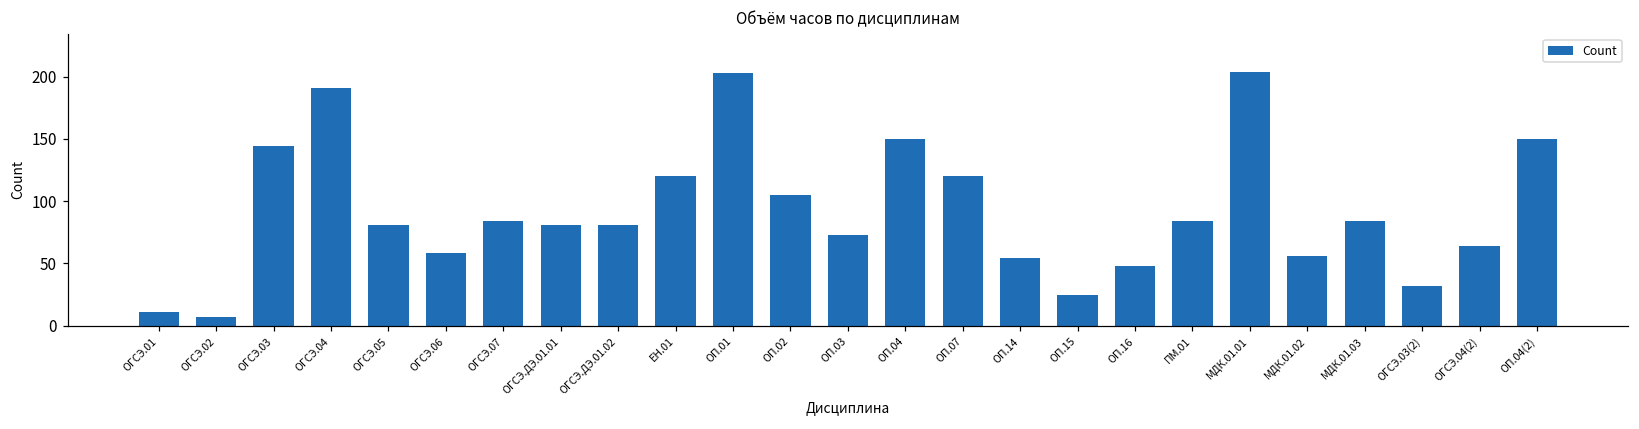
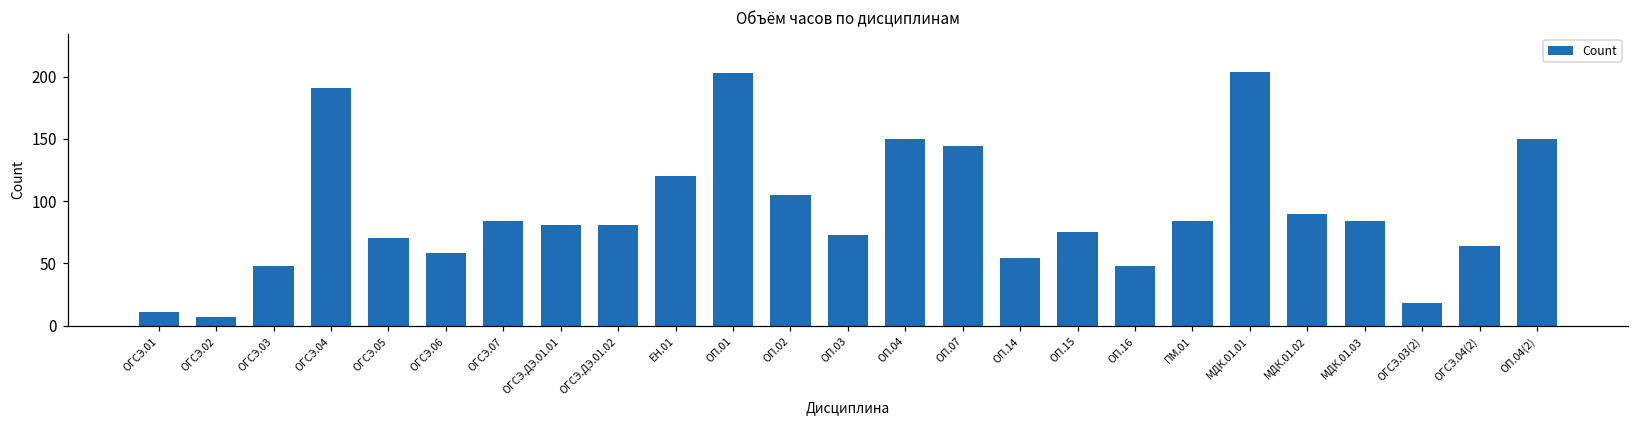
  {
    "ОГСЭ.01": 11,
    "ОГСЭ.02": 7,
-   "ОГСЭ.03": 144,
+   "ОГСЭ.03": 48,
    "ОГСЭ.04": 191,
-   "ОГСЭ.05": 81,
+   "ОГСЭ.05": 70,
    "ОГСЭ.06": 58,
    "ОГСЭ.07": 84,
    "ОГСЭ.ДЭ.01.01": 81,
    "ОГСЭ.ДЭ.01.02": 81,
    "ЕН.01": 120,
    "ОП.01": 203,
    "ОП.02": 105,
    "ОП.03": 73,
    "ОП.04": 150,
-   "ОП.07": 120,
+   "ОП.07": 144,
    "ОП.14": 54,
-   "ОП.15": 25,
+   "ОП.15": 75,
    "ОП.16": 48,
    "ПМ.01": 84,
    "МДК.01.01": 204,
-   "МДК.01.02": 56,
+   "МДК.01.02": 90,
    "МДК.01.03": 84,
-   "ОГСЭ.03(2)": 32,
+   "ОГСЭ.03(2)": 18,
    "ОГСЭ.04(2)": 64,
    "ОП.04(2)": 150
  }
